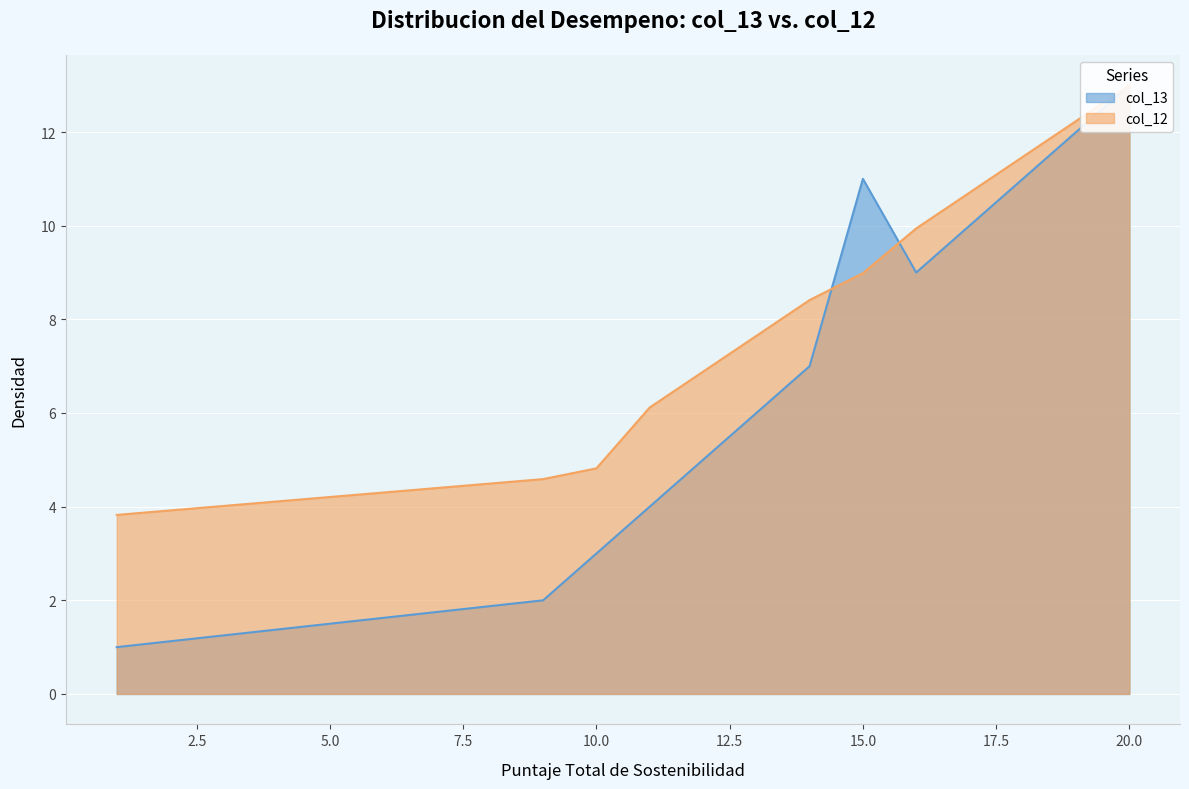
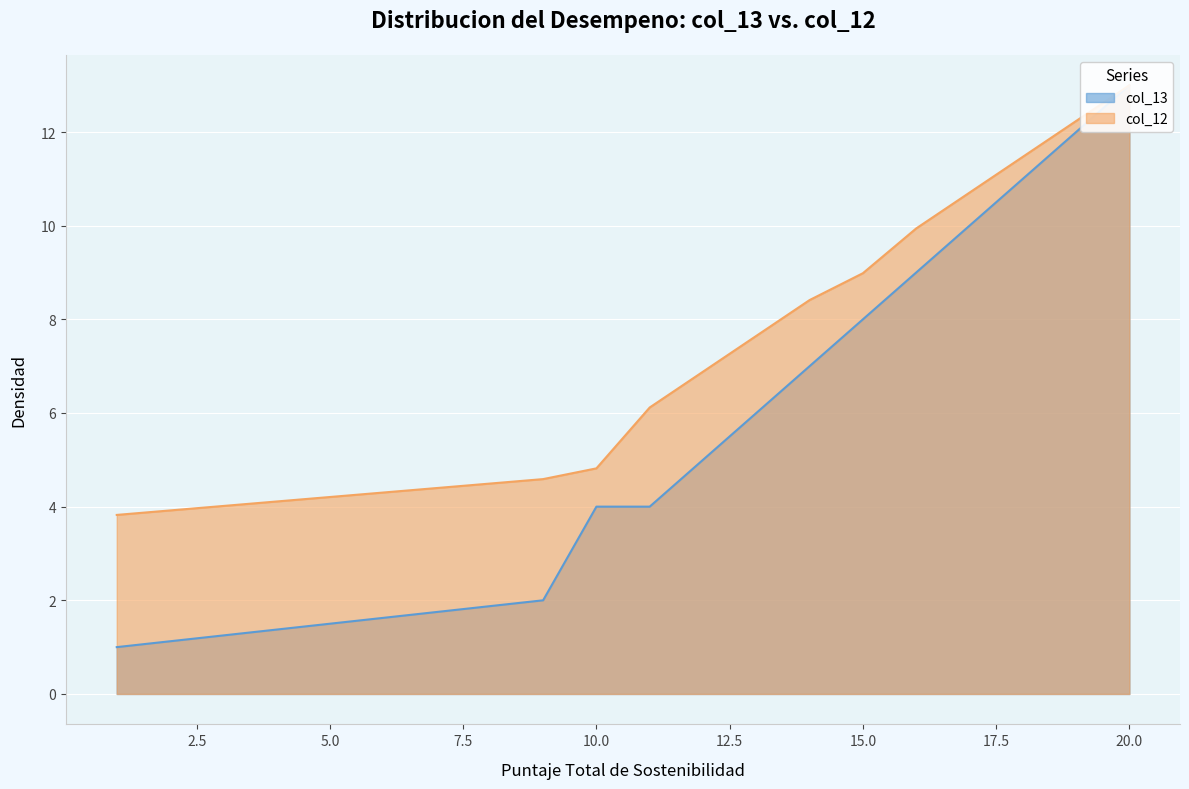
  {
    "col_13": {
-     "10.0": 3,
-     "15.0": 11
+     "10.0": 4,
+     "15.0": 8
    },
    "col_12": {
      "10.0": 4.8,
      "15.0": 9
    }
  }
